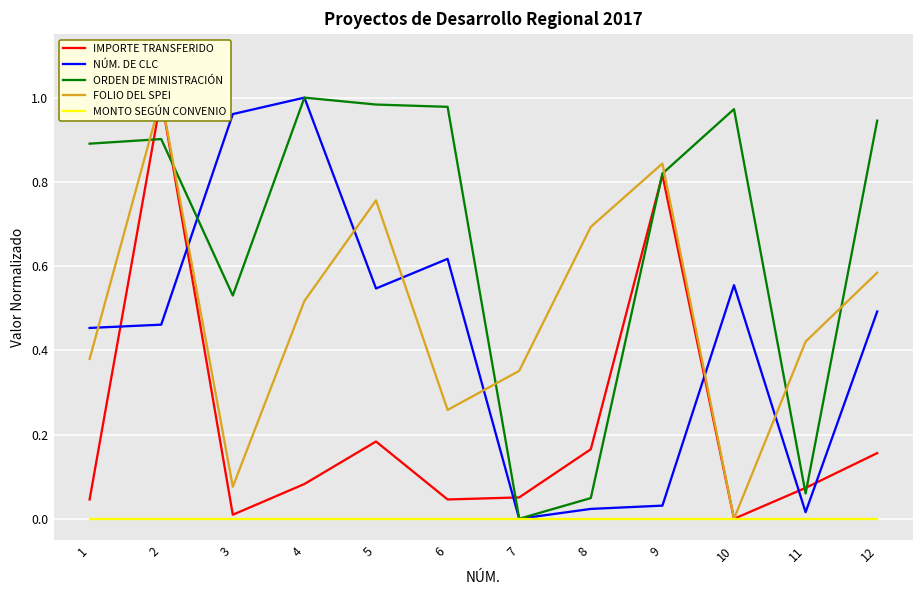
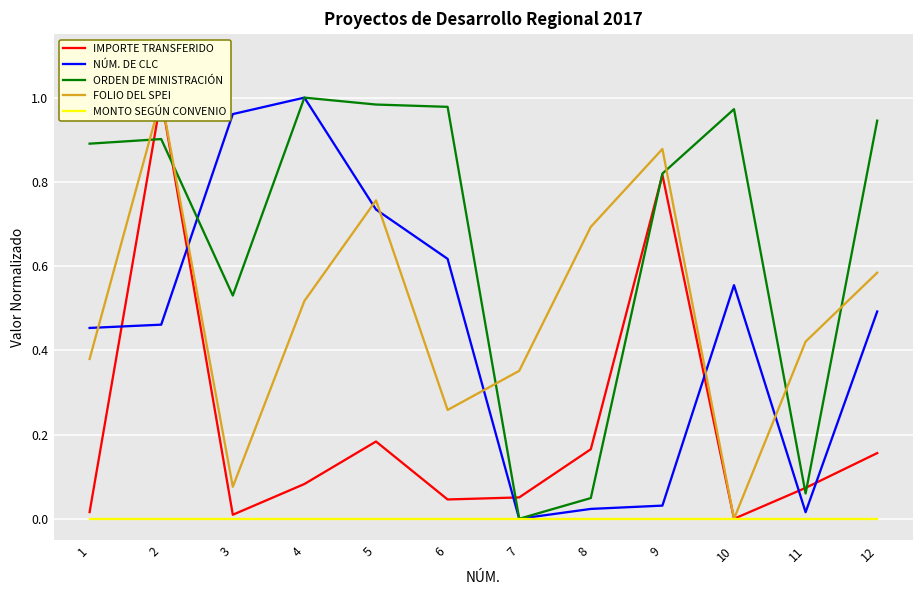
  {
    "IMPORTE TRANSFERIDO": {
-     "1": 0.05,
+     "1": 0.02,
      "3": 0.01,
      "4": 0.08,
      "5": 0.18,
      "6": 0.05,
      "7": 0.05,
      "8": 0.17,
      "11": 0.07,
      "12": 0.16
    },
    "NÚM. DE CLC": {
      "1": 0.45,
      "2": 0.46,
      "3": 0.96,
-     "5": 0.55,
+     "5": 0.73,
      "6": 0.62,
      "8": 0.02,
      "9": 0.03,
      "10": 0.55,
      "11": 0.02,
      "12": 0.49
    },
    "ORDEN DE MINISTRACIÓN": {
      "1": 0.89,
      "2": 0.90,
      "3": 0.53,
      "5": 0.98,
      "6": 0.98,
      "8": 0.05,
      "10": 0.97,
      "11": 0.06,
      "12": 0.95
    },
    "FOLIO DEL SPEI": {
      "1": 0.38,
      "3": 0.08,
      "4": 0.52,
      "5": 0.76,
      "6": 0.26,
      "7": 0.35,
      "8": 0.69,
-     "9": 0.84,
+     "9": 0.88,
      "11": 0.42,
      "12": 0.58
    },
    "MONTO SEGÚN CONVENIO": {
      "1": 0.00,
      "2": 0.00,
      "3": 0.00,
      "4": 0.00,
      "5": 0.00,
      "6": 0.00,
      "8": 0.00,
      "9": 0.00,
      "11": 0.00,
      "12": 0.00
    }
  }
